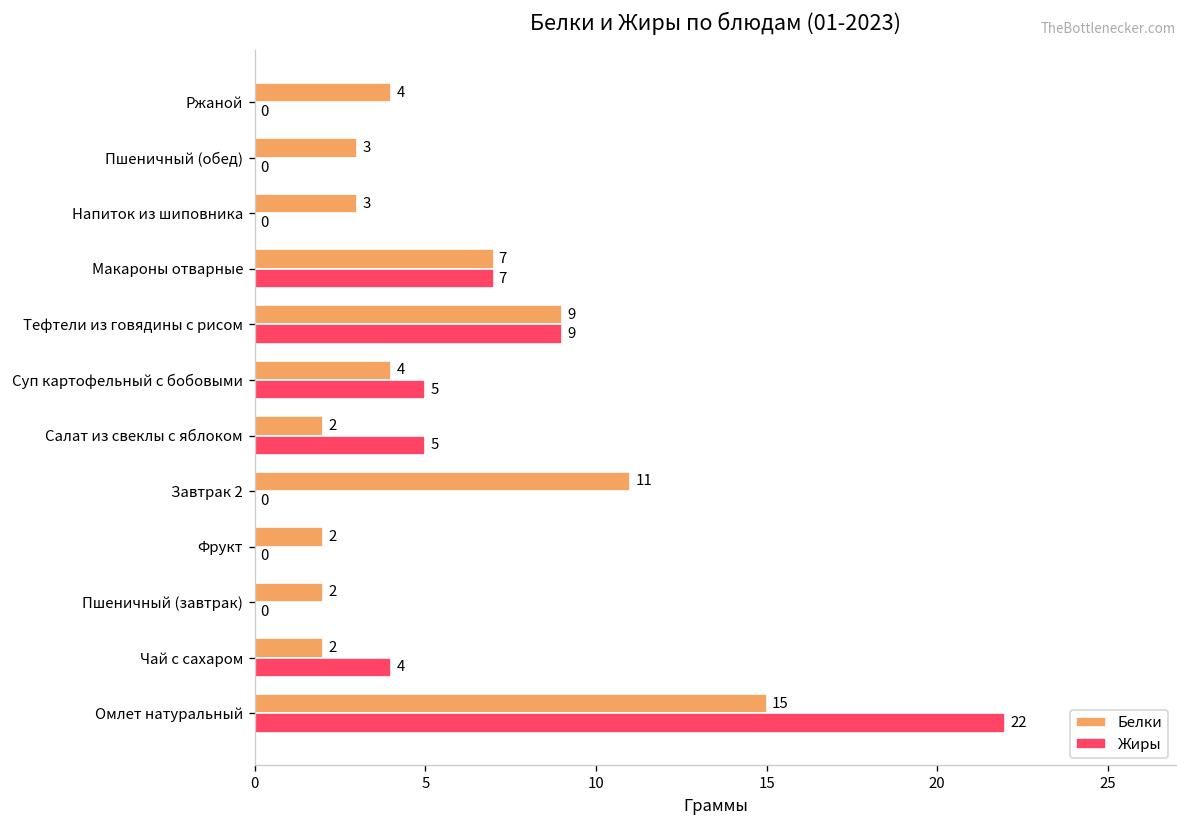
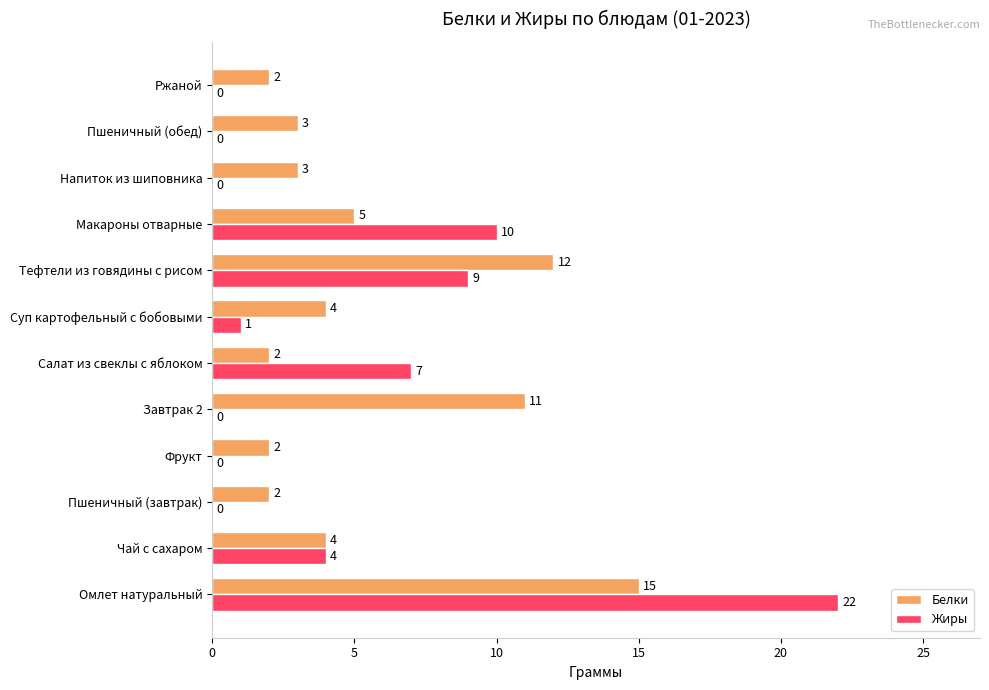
  {
    "Белки": {
-     "Ржаной": 4,
+     "Ржаной": 2,
      "Пшеничный (обед)": 3,
      "Напиток из шиповника": 3,
-     "Макароны отварные": 7,
-     "Тефтели из говядины с рисом": 9,
+     "Макароны отварные": 5,
+     "Тефтели из говядины с рисом": 12,
      "Суп картофельный с бобовыми": 4,
      "Салат из свеклы с яблоком": 2,
      "Завтрак 2": 11,
      "Фрукт": 2,
      "Пшеничный (завтрак)": 2,
-     "Чай с сахаром": 2,
+     "Чай с сахаром": 4,
      "Омлет натуральный": 15
    },
    "Жиры": {
      "Ржаной": 0,
      "Пшеничный (обед)": 0,
      "Напиток из шиповника": 0,
-     "Макароны отварные": 7,
+     "Макароны отварные": 10,
      "Тефтели из говядины с рисом": 9,
-     "Суп картофельный с бобовыми": 5,
-     "Салат из свеклы с яблоком": 5,
+     "Суп картофельный с бобовыми": 1,
+     "Салат из свеклы с яблоком": 7,
      "Завтрак 2": 0,
      "Фрукт": 0,
      "Пшеничный (завтрак)": 0,
      "Чай с сахаром": 4,
      "Омлет натуральный": 22
    }
  }
